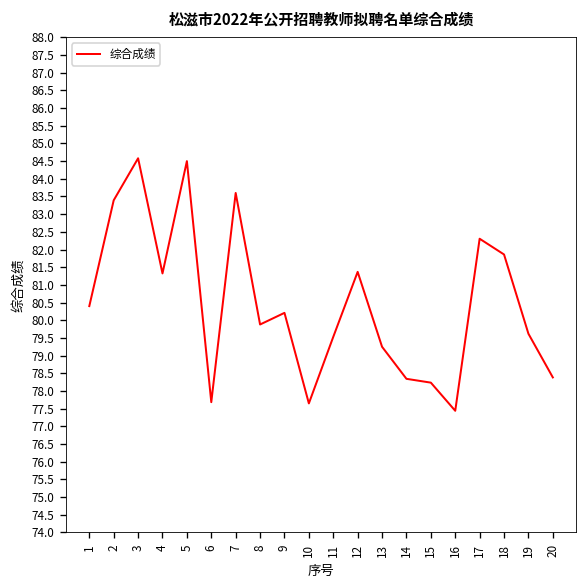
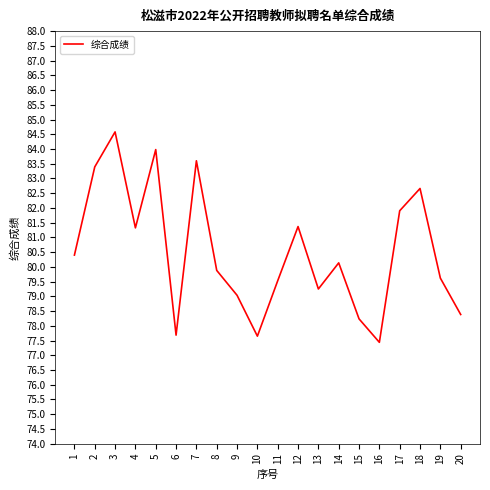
  {
    "1": 80.4,
    "2": 83.4,
    "3": 84.6,
    "4": 81.3,
-   "5": 84.5,
+   "5": 84.0,
    "6": 77.7,
    "7": 83.6,
    "8": 79.9,
-   "9": 80.2,
+   "9": 79.0,
    "10": 77.6,
    "11": 79.5,
    "12": 81.4,
    "13": 79.3,
-   "14": 78.3,
+   "14": 80.1,
    "15": 78.2,
    "16": 77.4,
-   "17": 82.3,
-   "18": 81.9,
+   "17": 81.9,
+   "18": 82.7,
    "19": 79.6,
    "20": 78.4
  }
